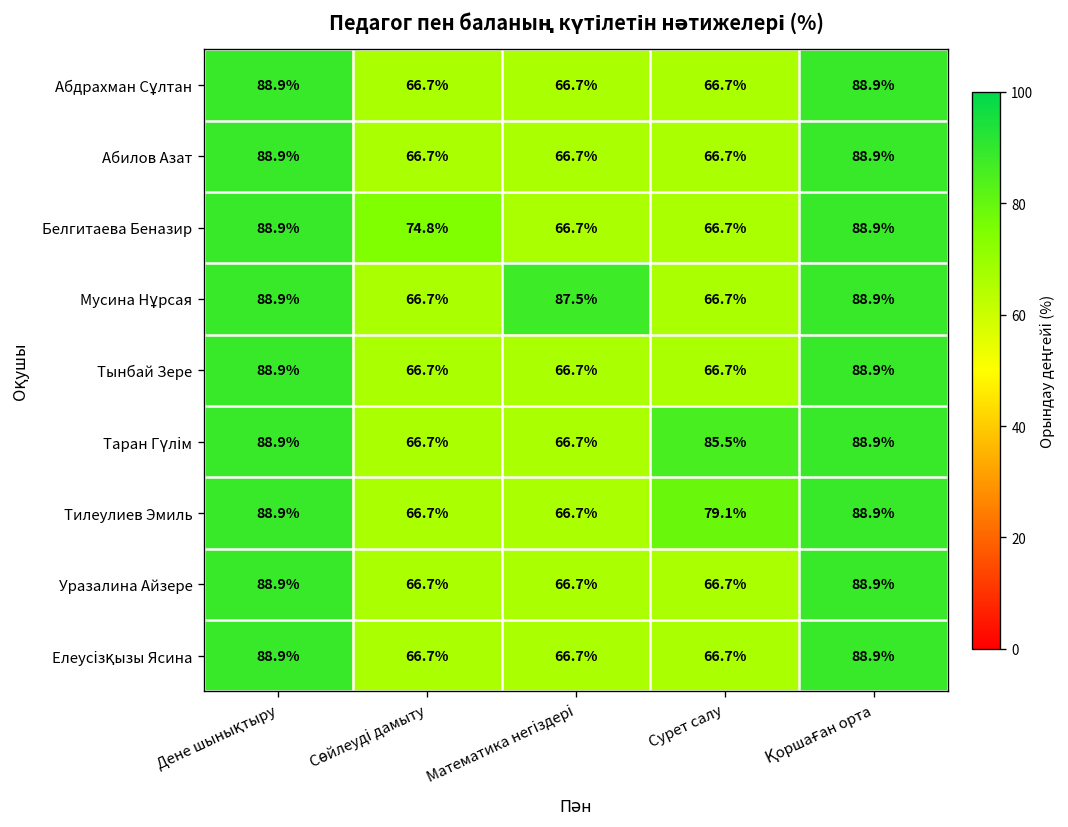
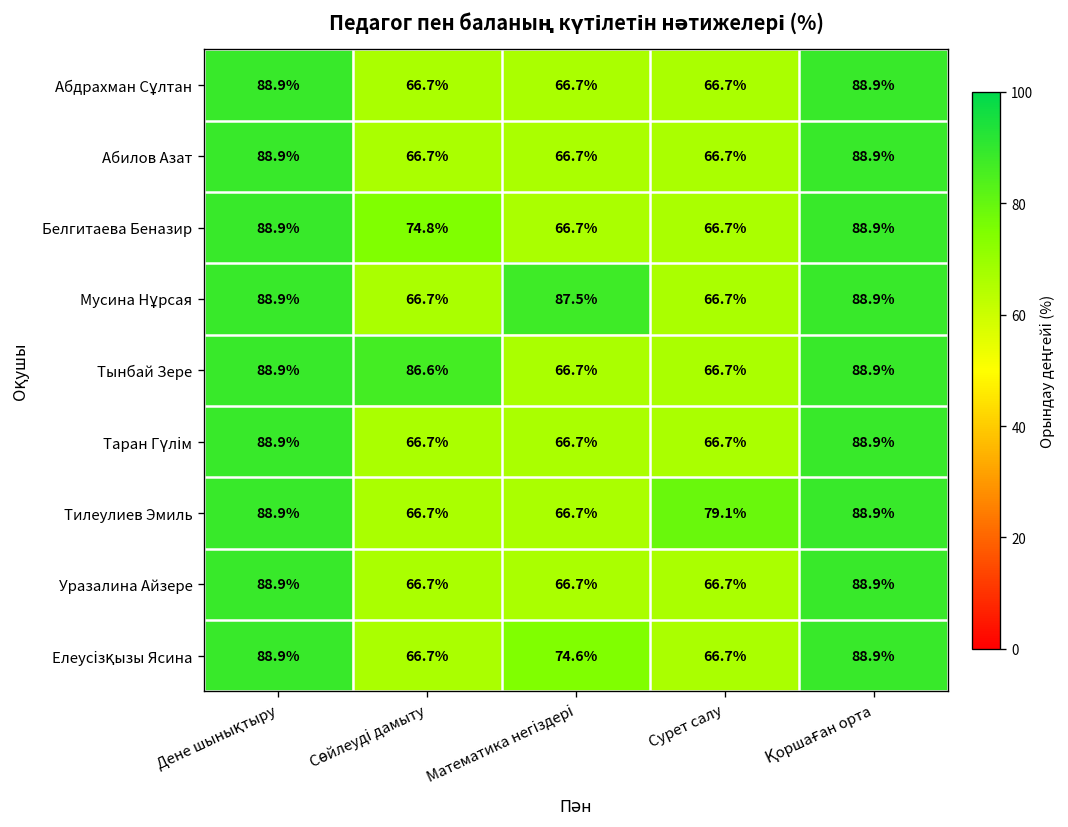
  {
    "Абдрахман Сұлтан": {
      "Дене шынықтыру": "88.9%",
      "Сөйлеуді дамыту": "66.7%",
      "Математика негіздері": "66.7%",
      "Сурет салу": "66.7%",
      "Қоршаған орта": "88.9%"
    },
    "Абилов Азат": {
      "Дене шынықтыру": "88.9%",
      "Сөйлеуді дамыту": "66.7%",
      "Математика негіздері": "66.7%",
      "Сурет салу": "66.7%",
      "Қоршаған орта": "88.9%"
    },
    "Белгитаева Беназир": {
      "Дене шынықтыру": "88.9%",
      "Сөйлеуді дамыту": "74.8%",
      "Математика негіздері": "66.7%",
      "Сурет салу": "66.7%",
      "Қоршаған орта": "88.9%"
    },
    "Мусина Нұрсая": {
      "Дене шынықтыру": "88.9%",
      "Сөйлеуді дамыту": "66.7%",
      "Математика негіздері": "87.5%",
      "Сурет салу": "66.7%",
      "Қоршаған орта": "88.9%"
    },
    "Тынбай Зере": {
      "Дене шынықтыру": "88.9%",
-     "Сөйлеуді дамыту": "66.7%",
+     "Сөйлеуді дамыту": "86.6%",
      "Математика негіздері": "66.7%",
      "Сурет салу": "66.7%",
      "Қоршаған орта": "88.9%"
    },
    "Таран Гүлім": {
      "Дене шынықтыру": "88.9%",
      "Сөйлеуді дамыту": "66.7%",
      "Математика негіздері": "66.7%",
-     "Сурет салу": "85.5%",
+     "Сурет салу": "66.7%",
      "Қоршаған орта": "88.9%"
    },
    "Тилеулиев Эмиль": {
      "Дене шынықтыру": "88.9%",
      "Сөйлеуді дамыту": "66.7%",
      "Математика негіздері": "66.7%",
      "Сурет салу": "79.1%",
      "Қоршаған орта": "88.9%"
    },
    "Уразалина Айзере": {
      "Дене шынықтыру": "88.9%",
      "Сөйлеуді дамыту": "66.7%",
      "Математика негіздері": "66.7%",
      "Сурет салу": "66.7%",
      "Қоршаған орта": "88.9%"
    },
    "Елеусізқызы Ясина": {
      "Дене шынықтыру": "88.9%",
      "Сөйлеуді дамыту": "66.7%",
-     "Математика негіздері": "66.7%",
+     "Математика негіздері": "74.6%",
      "Сурет салу": "66.7%",
      "Қоршаған орта": "88.9%"
    }
  }
